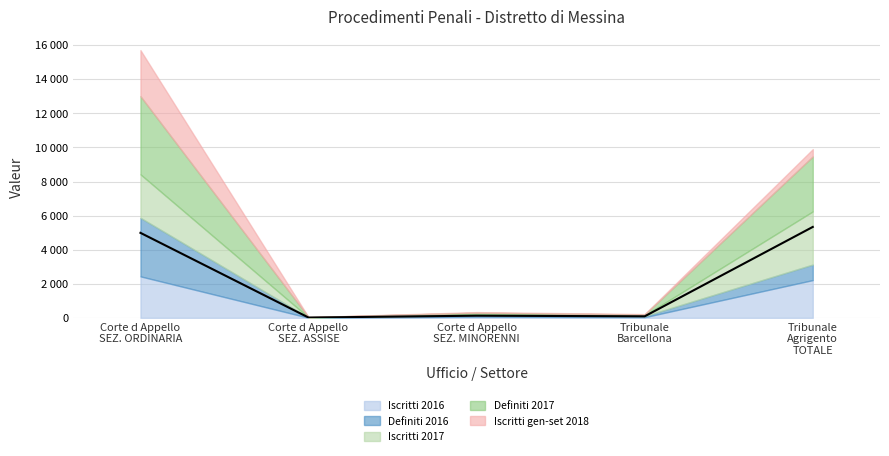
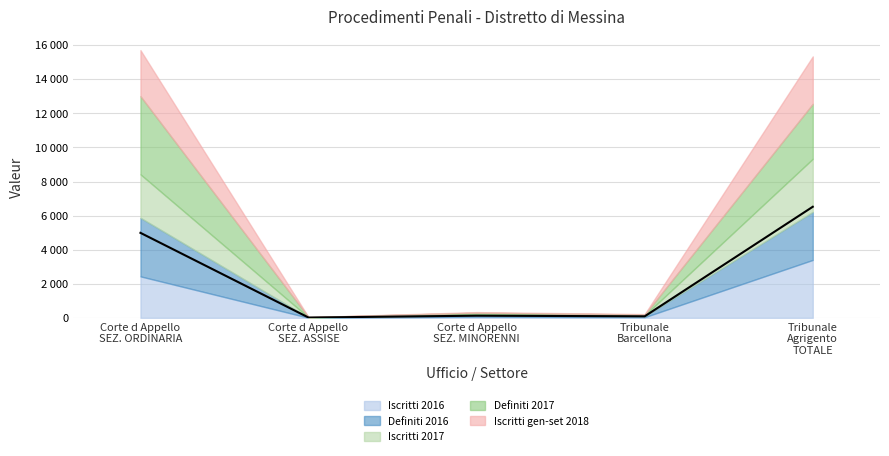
  {
    "Iscritti 2016": {
      "Corte d Appello SEZ. ORDINARIA": 2400,
-     "Tribunale Agrigento TOTALE": 2200
+     "Tribunale Agrigento TOTALE": 3400
    },
    "Definiti 2016": {
      "Corte d Appello SEZ. ORDINARIA": 3400,
-     "Tribunale Agrigento TOTALE": 900
+     "Tribunale Agrigento TOTALE": 2800
    },
    "Iscritti gen-set 2018": {
      "Corte d Appello SEZ. ORDINARIA": 2700,
-     "Tribunale Agrigento TOTALE": 400
+     "Tribunale Agrigento TOTALE": 2800
    }
  }
